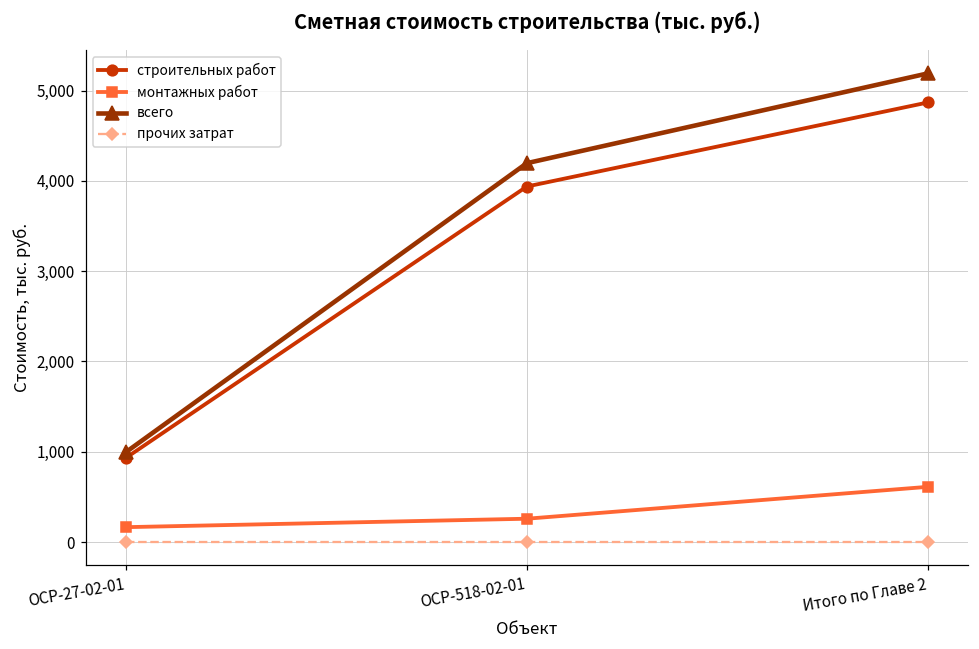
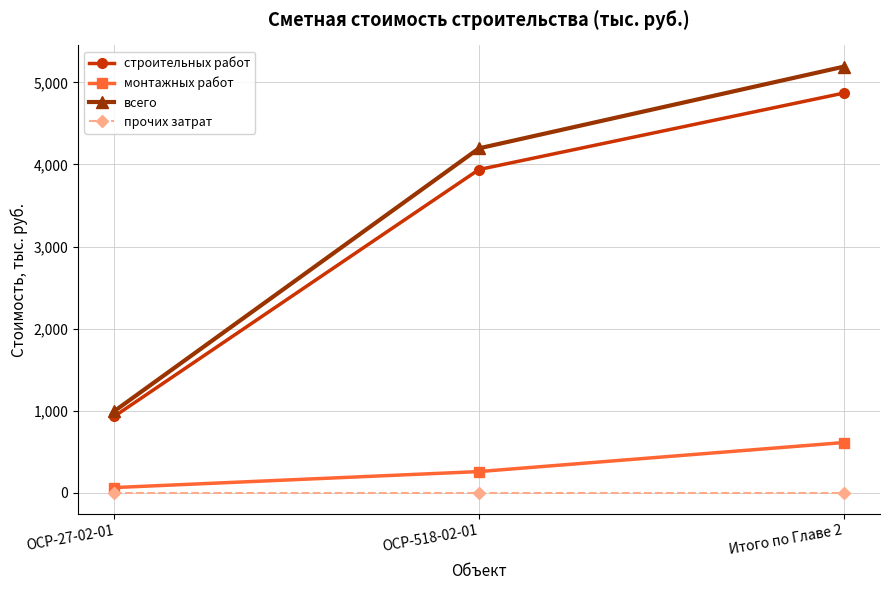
  {
    "монтажных работ": {
-     "ОСР-27-02-01": 200,
+     "ОСР-27-02-01": 100,
      "ОСР-518-02-01": 300,
      "Итого по Главе 2": 600
    },
    "прочих затрат": {
      "ОСР-27-02-01": 0,
      "ОСР-518-02-01": 0,
      "Итого по Главе 2": 0
    }
  }
